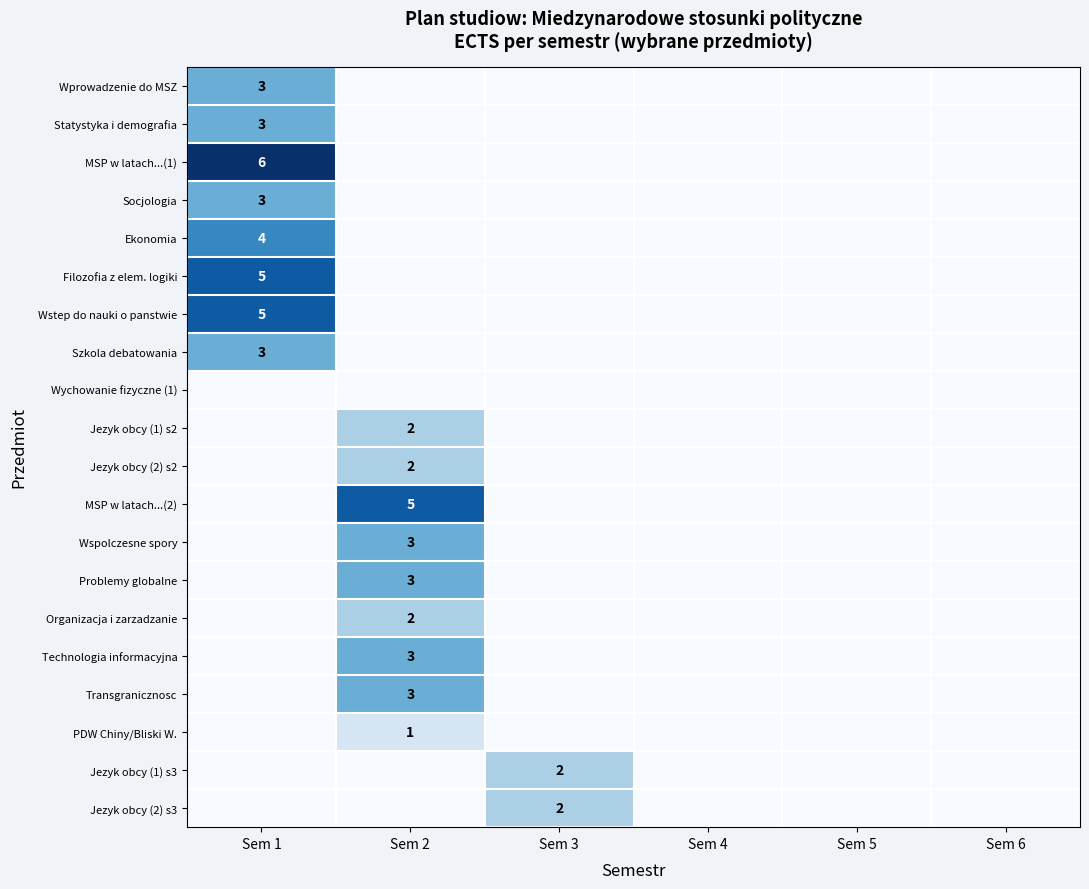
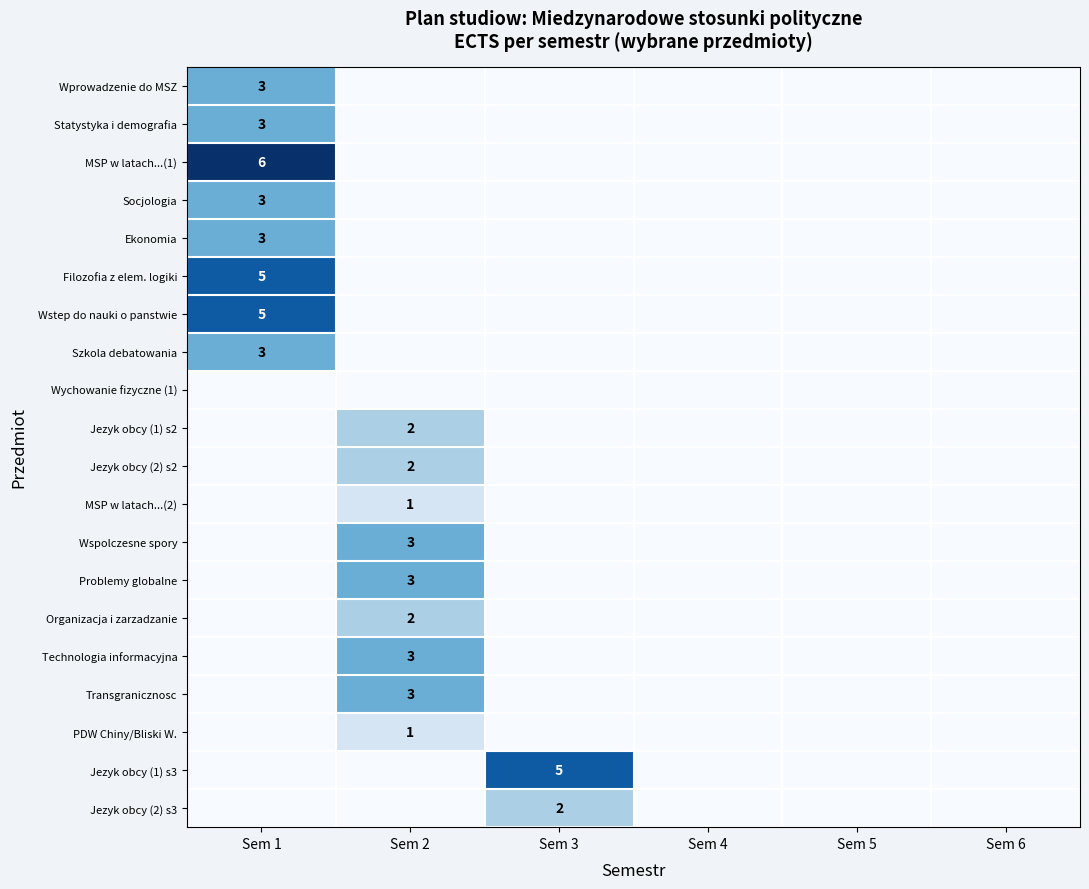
  {
    "Wprowadzenie do MSZ": {
      "Sem 1": 3
    },
    "Statystyka i demografia": {
      "Sem 1": 3
    },
    "MSP w latach...(1)": {
      "Sem 1": 6
    },
    "Socjologia": {
      "Sem 1": 3
    },
    "Ekonomia": {
-     "Sem 1": 4
+     "Sem 1": 3
    },
    "Filozofia z elem. logiki": {
      "Sem 1": 5
    },
    "Wstep do nauki o panstwie": {
      "Sem 1": 5
    },
    "Szkola debatowania": {
      "Sem 1": 3
    },
    "Jezyk obcy (1) s2": {
      "Sem 2": 2
    },
    "Jezyk obcy (2) s2": {
      "Sem 2": 2
    },
    "MSP w latach...(2)": {
-     "Sem 2": 5
+     "Sem 2": 1
    },
    "Wspolczesne spory": {
      "Sem 2": 3
    },
    "Problemy globalne": {
      "Sem 2": 3
    },
    "Organizacja i zarzadzanie": {
      "Sem 2": 2
    },
    "Technologia informacyjna": {
      "Sem 2": 3
    },
    "Transgranicznosc": {
      "Sem 2": 3
    },
    "PDW Chiny/Bliski W.": {
      "Sem 2": 1
    },
    "Jezyk obcy (1) s3": {
-     "Sem 3": 2
+     "Sem 3": 5
    },
    "Jezyk obcy (2) s3": {
      "Sem 3": 2
    }
  }
